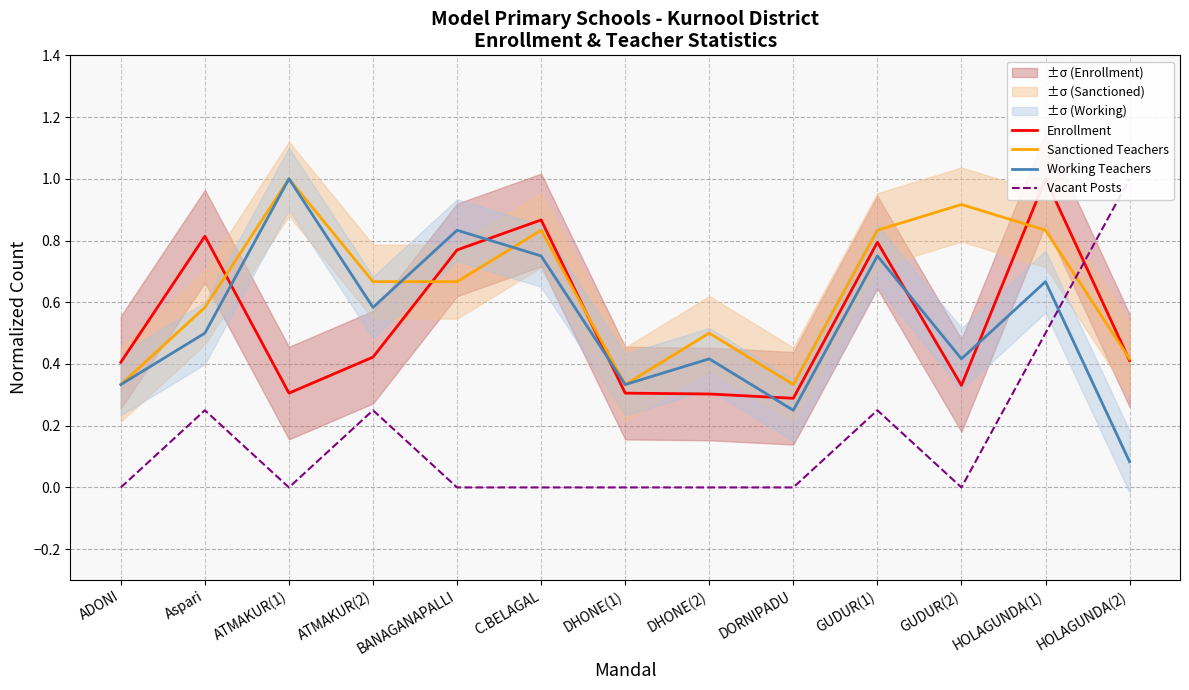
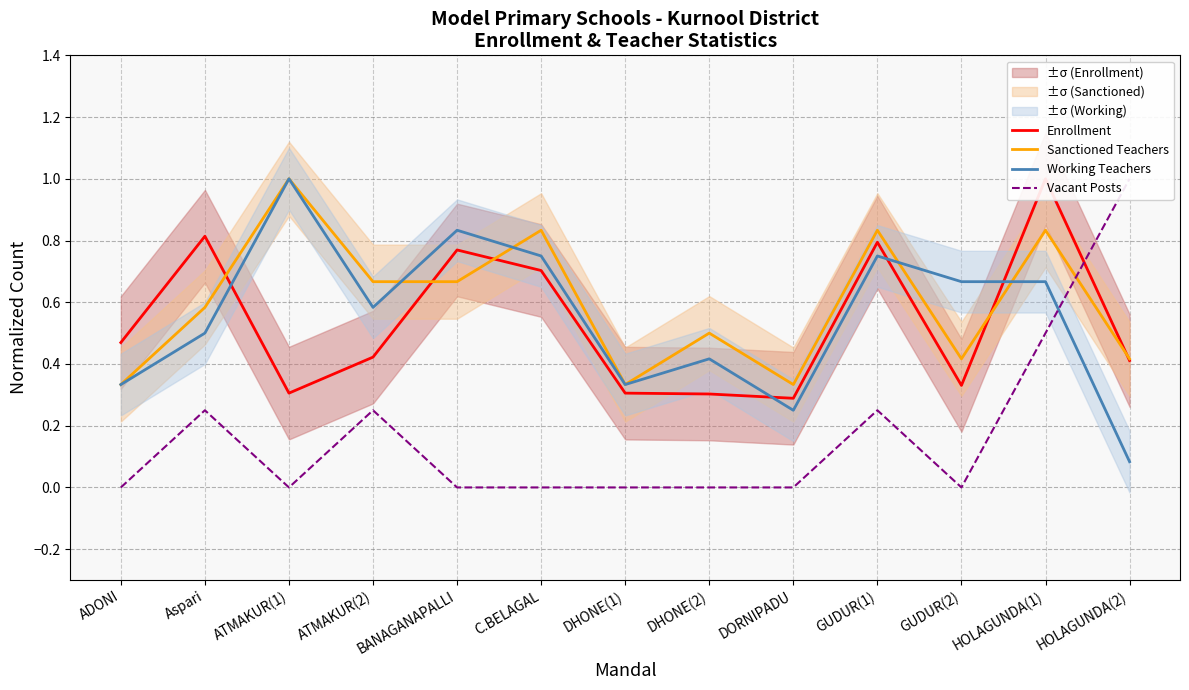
  {
    "Enrollment": {
-     "ADONI": 0.41,
+     "ADONI": 0.47,
      "Aspari": 0.81,
      "ATMAKUR(1)": 0.31,
      "ATMAKUR(2)": 0.42,
      "BANAGANAPALLI": 0.77,
-     "C.BELAGAL": 0.87,
+     "C.BELAGAL": 0.70,
      "DHONE(1)": 0.31,
      "DHONE(2)": 0.30,
      "DORNIPADU": 0.29,
      "GUDUR(1)": 0.79,
      "GUDUR(2)": 0.33
    },
    "Sanctioned Teachers": {
      "Aspari": 0.58,
      "ATMAKUR(2)": 0.67,
      "BANAGANAPALLI": 0.67,
      "C.BELAGAL": 0.83,
      "DHONE(2)": 0.50,
      "DORNIPADU": 0.33,
      "GUDUR(1)": 0.83,
-     "GUDUR(2)": 0.92,
+     "GUDUR(2)": 0.42,
      "HOLAGUNDA(1)": 0.83
    },
    "Working Teachers": {
      "Aspari": 0.50,
      "ATMAKUR(2)": 0.58,
      "BANAGANAPALLI": 0.83,
      "C.BELAGAL": 0.75,
      "DHONE(2)": 0.42,
      "DORNIPADU": 0.25,
      "GUDUR(1)": 0.75,
-     "GUDUR(2)": 0.42,
+     "GUDUR(2)": 0.67,
      "HOLAGUNDA(1)": 0.67,
      "HOLAGUNDA(2)": 0.08
    },
    "Vacant Posts": {
      "ADONI": 0.00,
      "Aspari": 0.25,
      "ATMAKUR(1)": 0.00,
      "ATMAKUR(2)": 0.25,
      "BANAGANAPALLI": 0.00,
      "C.BELAGAL": 0.00,
      "DHONE(1)": 0.00,
      "DHONE(2)": 0.00,
      "DORNIPADU": 0.00,
      "GUDUR(1)": 0.25,
      "GUDUR(2)": 0.00,
      "HOLAGUNDA(1)": 0.50
    }
  }
